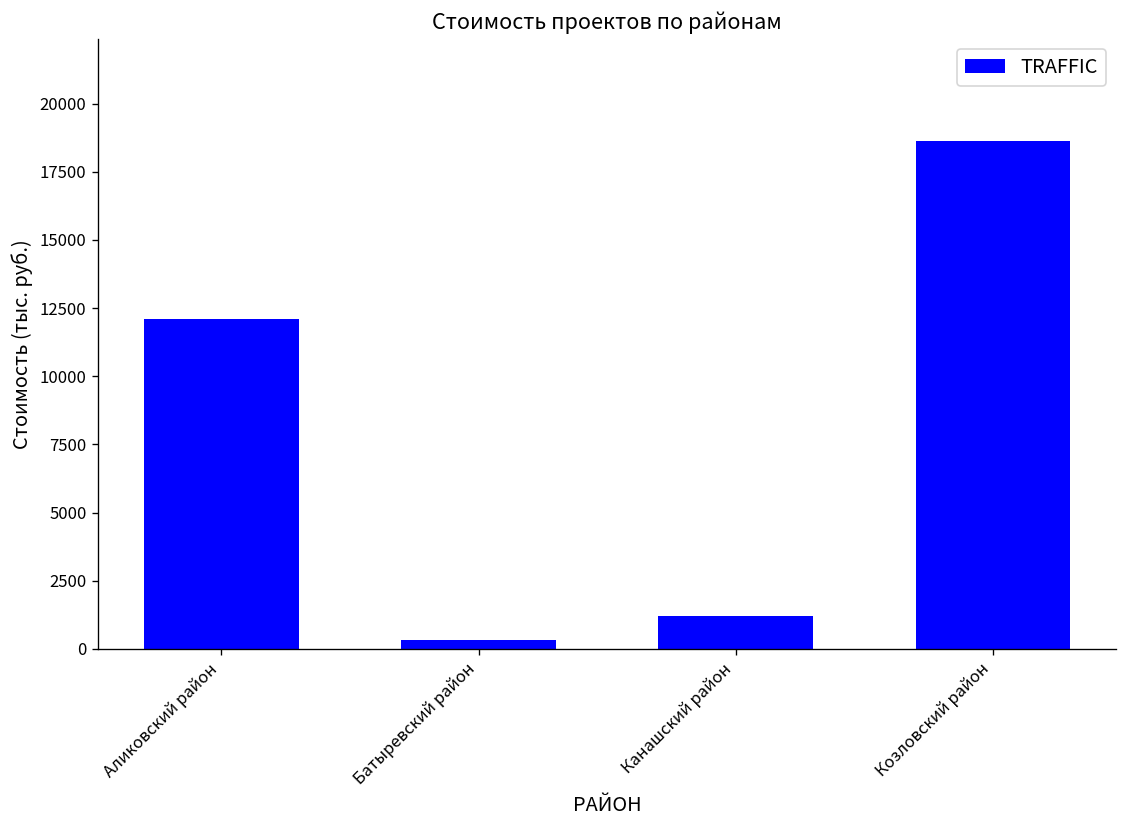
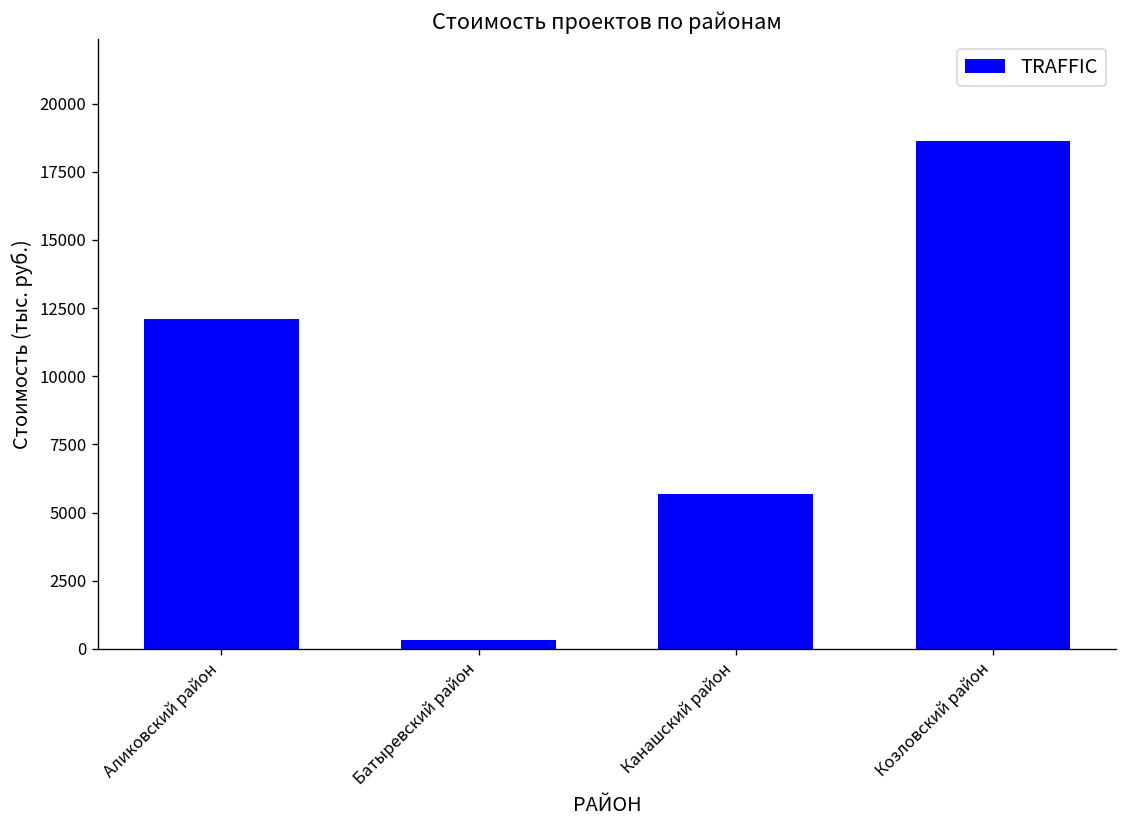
  {
    "Аликовский район": 12100,
    "Батыревский район": 300,
-   "Канашский район": 1200,
+   "Канашский район": 5700,
    "Козловский район": 18600
  }
